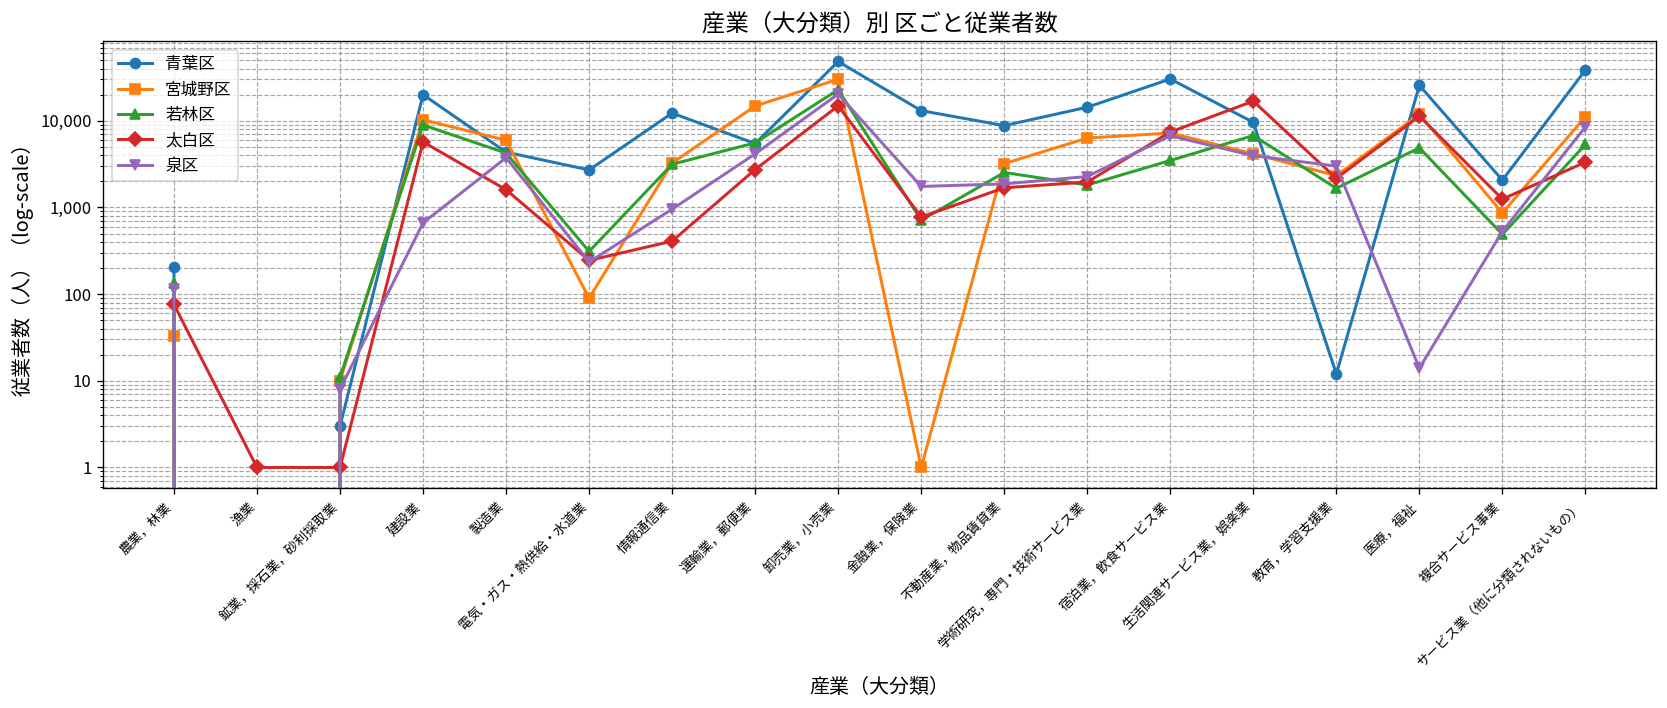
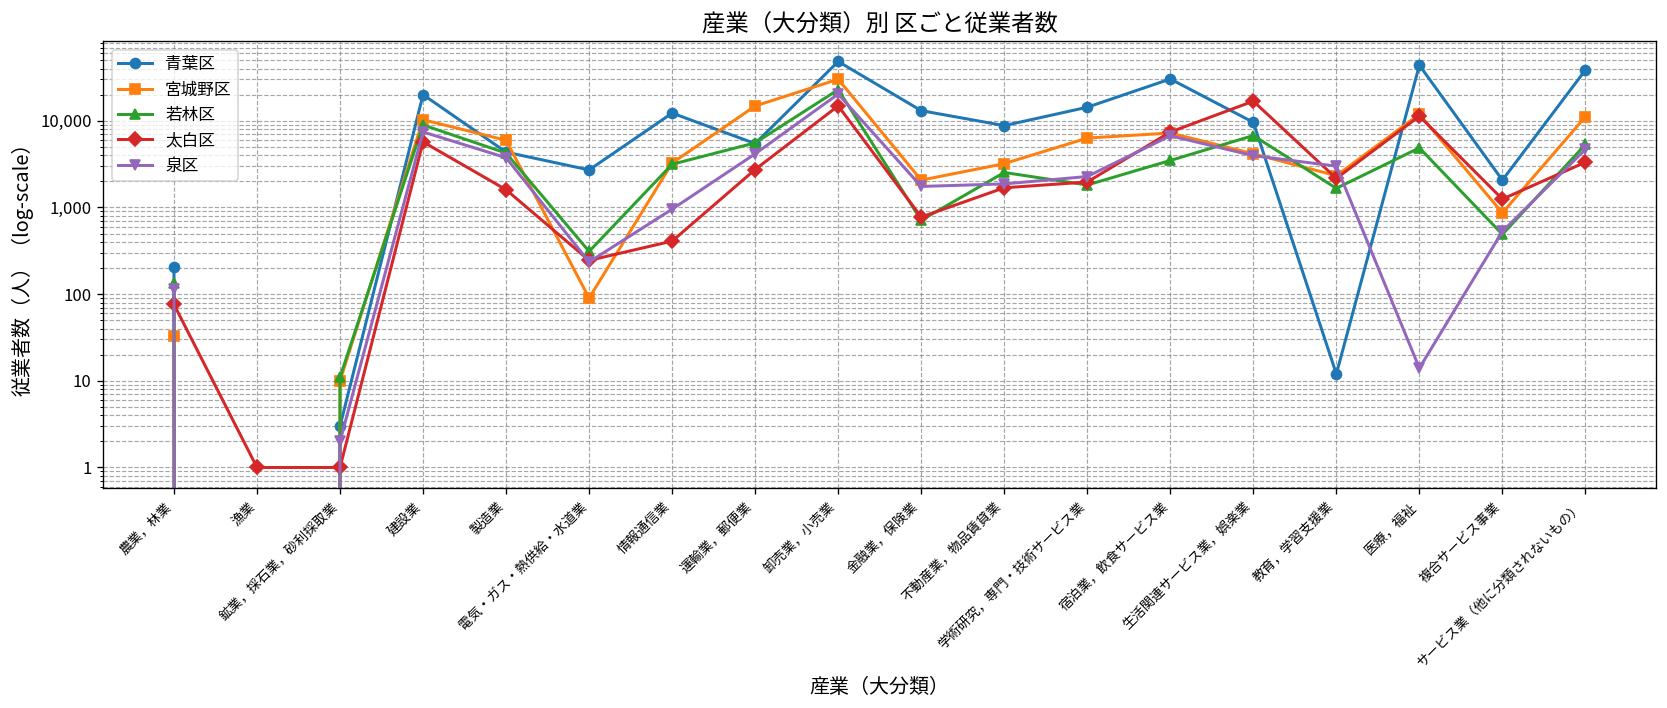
  {
    "青葉区": {
      "農業，林業": "210",
      "鉱業，採石業，砂利採取業": "3",
      "建設業": "20,000",
      "電気・ガス・熱供給・水道業": "2,700",
      "情報通信業": "12,000",
      "卸売業，小売業": "50,000",
      "金融業，保険業": "13,000",
      "不動産業，物品賃貸業": "9,000",
      "学術研究，専門・技術サービス業": "14,000",
      "宿泊業，飲食サービス業": "30,000",
      "生活関連サービス業，娯楽業": "10,000",
      "教育，学習支援業": "12",
-     "医療，福祉": "26,000",
+     "医療，福祉": "40,000",
      "複合サービス事業": "2,100",
      "サービス業（他に分類されないもの）": "40,000"
    },
    "宮城野区": {
      "農業，林業": "30",
      "鉱業，採石業，砂利採取業": "10",
      "建設業": "10,000",
      "製造業": "6,000",
      "電気・ガス・熱供給・水道業": "90",
      "運輸業，郵便業": "15,000",
      "卸売業，小売業": "30,000",
-     "金融業，保険業": "1",
+     "金融業，保険業": "2,100",
      "不動産業，物品賃貸業": "3,000",
      "学術研究，専門・技術サービス業": "6,000",
      "複合サービス事業": "900",
      "サービス業（他に分類されないもの）": "11,000"
    },
    "若林区": {
      "農業，林業": "140",
      "鉱業，採石業，砂利採取業": "11",
      "建設業": "9,000",
      "電気・ガス・熱供給・水道業": "310",
      "卸売業，小売業": "23,000",
      "金融業，保険業": "700",
      "不動産業，物品賃貸業": "2,500",
      "宿泊業，飲食サービス業": "3,000",
      "生活関連サービス業，娯楽業": "7,000",
      "教育，学習支援業": "1,700",
      "医療，福祉": "5,000",
      "サービス業（他に分類されないもの）": "5,000"
    },
    "太白区": {
      "農業，林業": "80",
      "漁業": "1",
      "鉱業，採石業，砂利採取業": "1",
      "建設業": "6,000",
      "製造業": "1,600",
      "情報通信業": "400",
      "運輸業，郵便業": "2,700",
      "卸売業，小売業": "15,000",
      "金融業，保険業": "800",
      "不動産業，物品賃貸業": "1,700",
      "生活関連サービス業，娯楽業": "17,000",
      "複合サービス事業": "1,200",
      "サービス業（他に分類されないもの）": "3,000"
    },
    "泉区": {
      "農業，林業": "120",
-     "鉱業，採石業，砂利採取業": "8",
-     "建設業": "700",
+     "鉱業，採石業，砂利採取業": "2",
+     "建設業": "7,000",
      "製造業": "4,000",
      "情報通信業": "1,000",
      "運輸業，郵便業": "4,000",
      "卸売業，小売業": "20,000",
      "金融業，保険業": "1,700",
      "不動産業，物品賃貸業": "1,900",
      "学術研究，専門・技術サービス業": "2,300",
      "教育，学習支援業": "3,000",
      "医療，福祉": "14",
-     "サービス業（他に分類されないもの）": "8,000"
+     "サービス業（他に分類されないもの）": "5,000"
    }
  }
